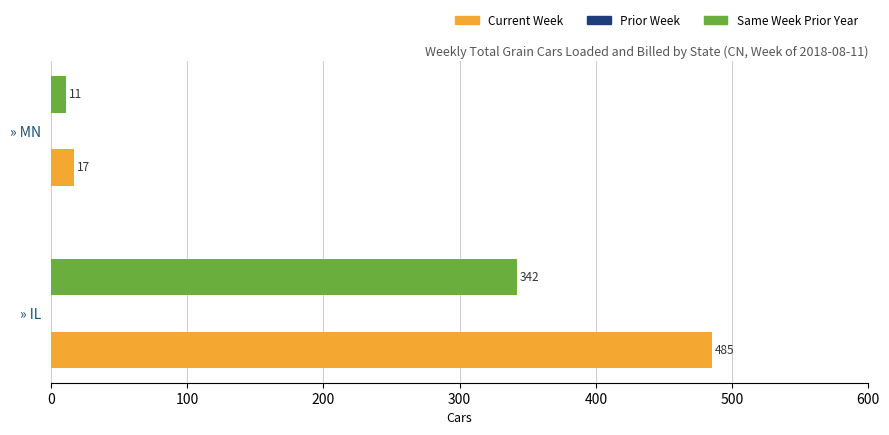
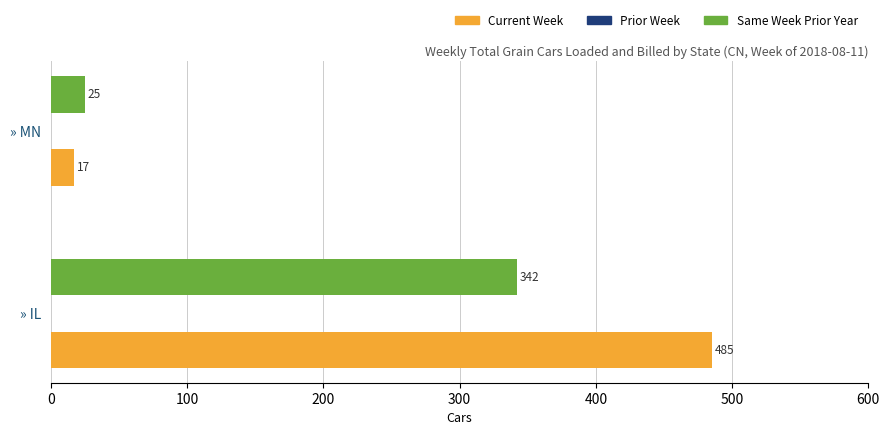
  {
    "Current Week": {
      "» MN": 17,
      "» IL": 485
    },
    "Prior Week": {
      "» MN": 0,
      "» IL": 0
    },
    "Same Week Prior Year": {
-     "» MN": 11,
+     "» MN": 25,
      "» IL": 342
    }
  }
